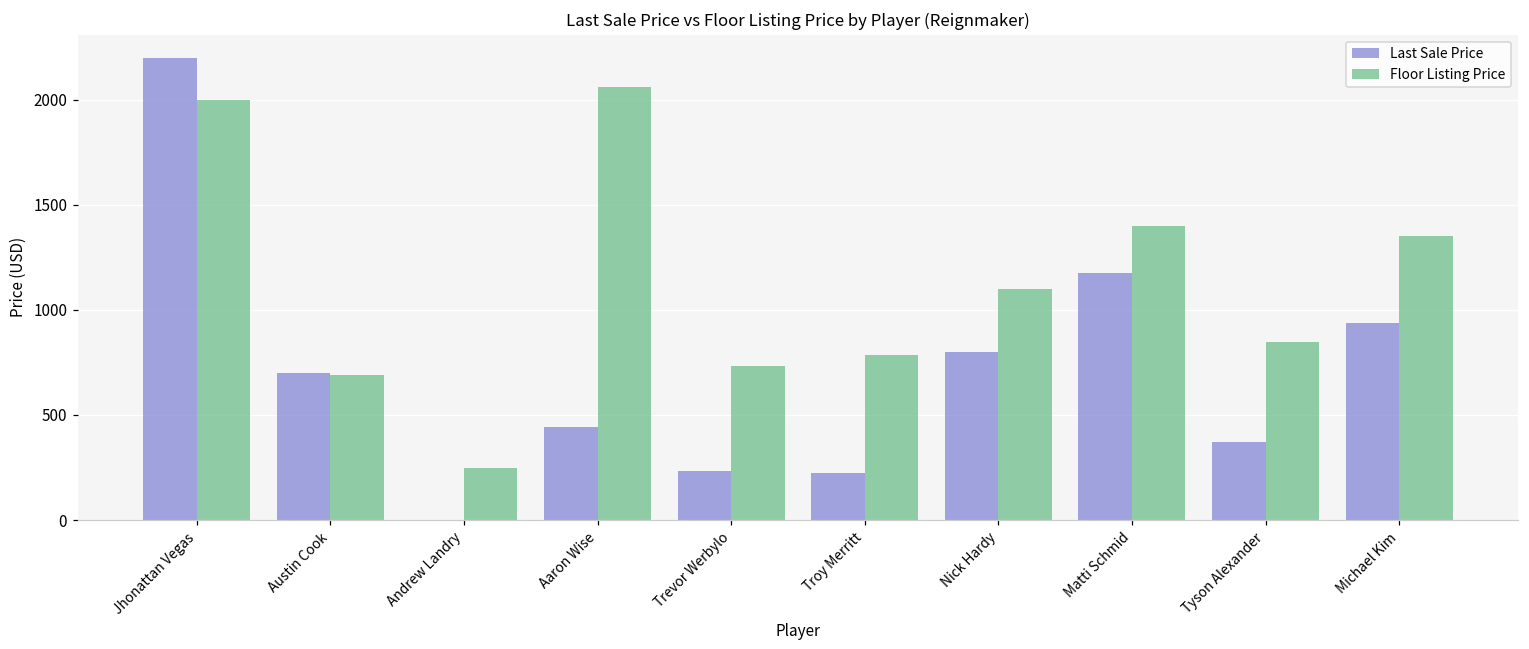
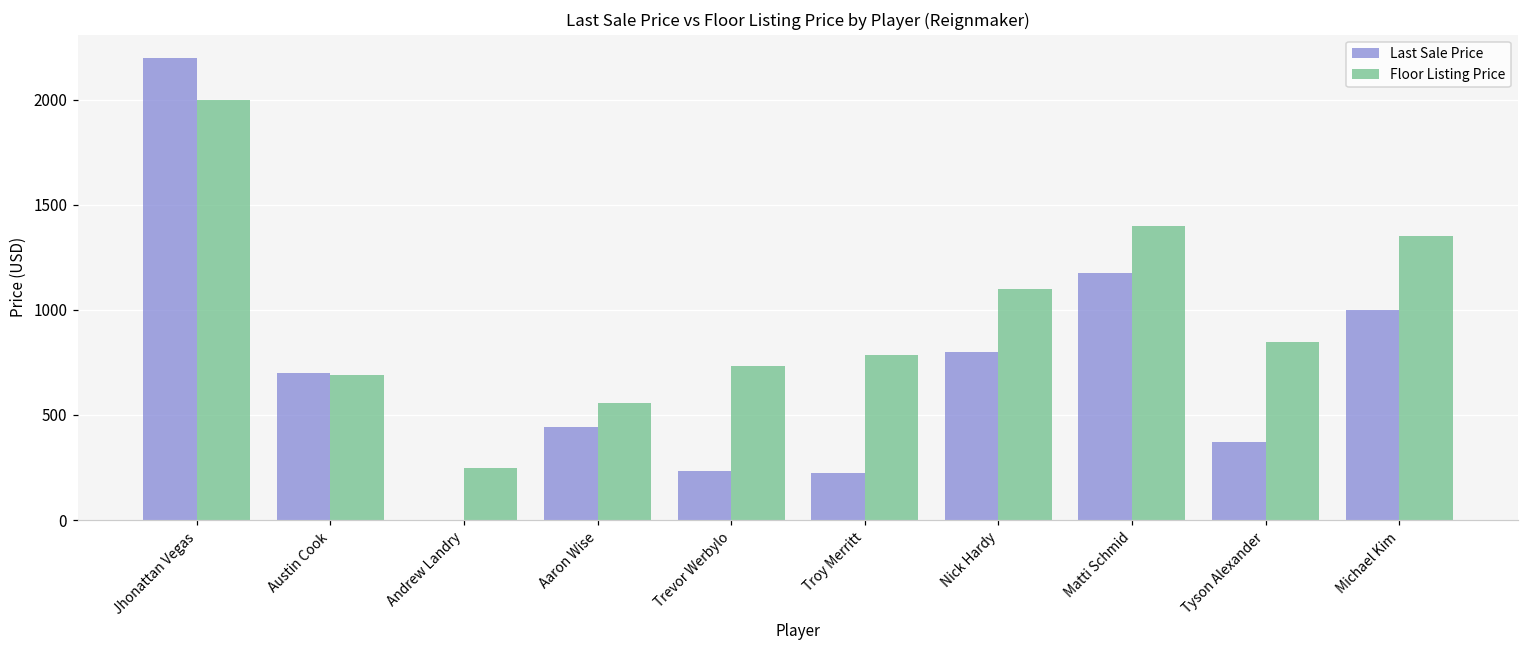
  {
    "Last Sale Price": {
      "Jhonattan Vegas": 2200,
      "Austin Cook": 700,
      "Andrew Landry": 0,
      "Aaron Wise": 440,
      "Trevor Werbylo": 240,
      "Troy Merritt": 220,
      "Nick Hardy": 800,
      "Matti Schmid": 1180,
      "Tyson Alexander": 370,
-     "Michael Kim": 940
+     "Michael Kim": 1000
    },
    "Floor Listing Price": {
      "Jhonattan Vegas": 2000,
      "Austin Cook": 690,
      "Andrew Landry": 250,
-     "Aaron Wise": 2060,
+     "Aaron Wise": 560,
      "Trevor Werbylo": 740,
      "Troy Merritt": 790,
      "Nick Hardy": 1100,
      "Matti Schmid": 1400,
      "Tyson Alexander": 850,
      "Michael Kim": 1350
    }
  }
